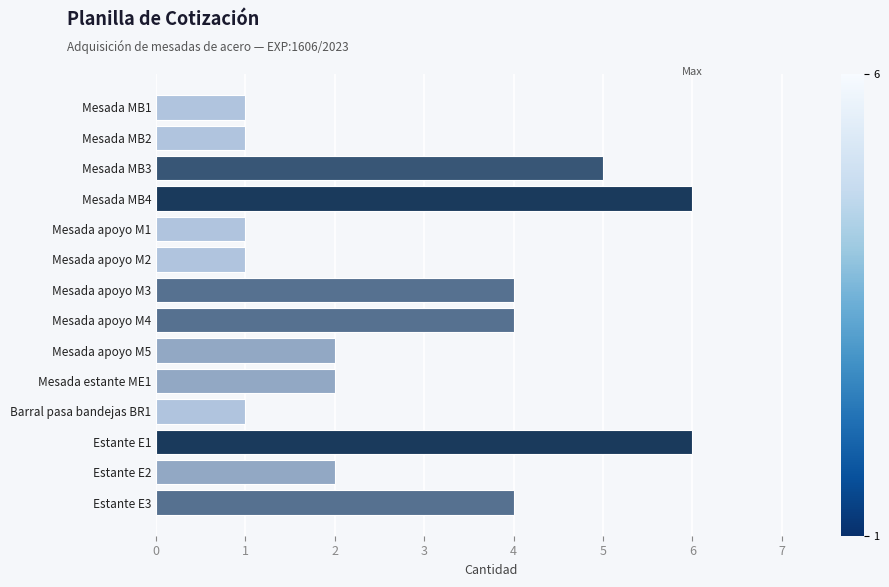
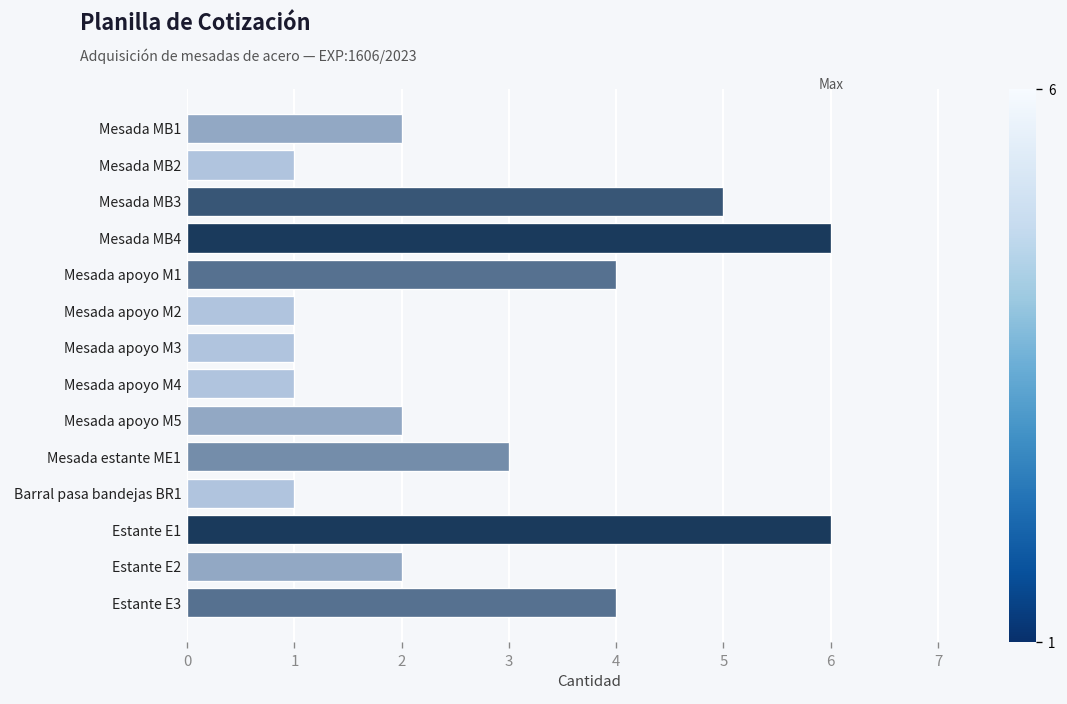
  {
-   "Mesada MB1": 1,
+   "Mesada MB1": 2,
    "Mesada MB2": 1,
    "Mesada MB3": 5,
    "Mesada MB4": 6,
-   "Mesada apoyo M1": 1,
+   "Mesada apoyo M1": 4,
    "Mesada apoyo M2": 1,
-   "Mesada apoyo M3": 4,
-   "Mesada apoyo M4": 4,
+   "Mesada apoyo M3": 1,
+   "Mesada apoyo M4": 1,
    "Mesada apoyo M5": 2,
-   "Mesada estante ME1": 2,
+   "Mesada estante ME1": 3,
    "Barral pasa bandejas BR1": 1,
    "Estante E1": 6,
    "Estante E2": 2,
    "Estante E3": 4
  }
